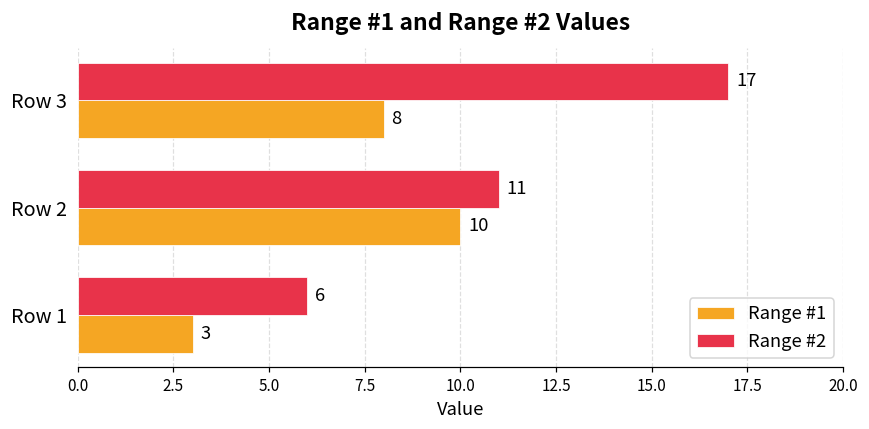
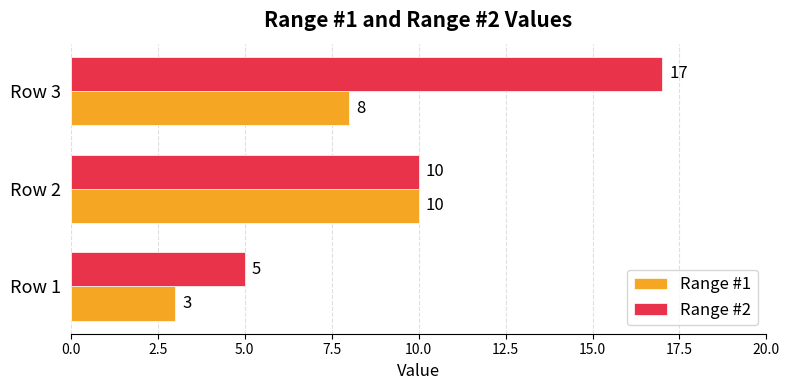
  {
    "Range #1": {
      "Row 3": 8,
      "Row 2": 10,
      "Row 1": 3
    },
    "Range #2": {
      "Row 3": 17,
-     "Row 2": 11,
-     "Row 1": 6
+     "Row 2": 10,
+     "Row 1": 5
    }
  }
